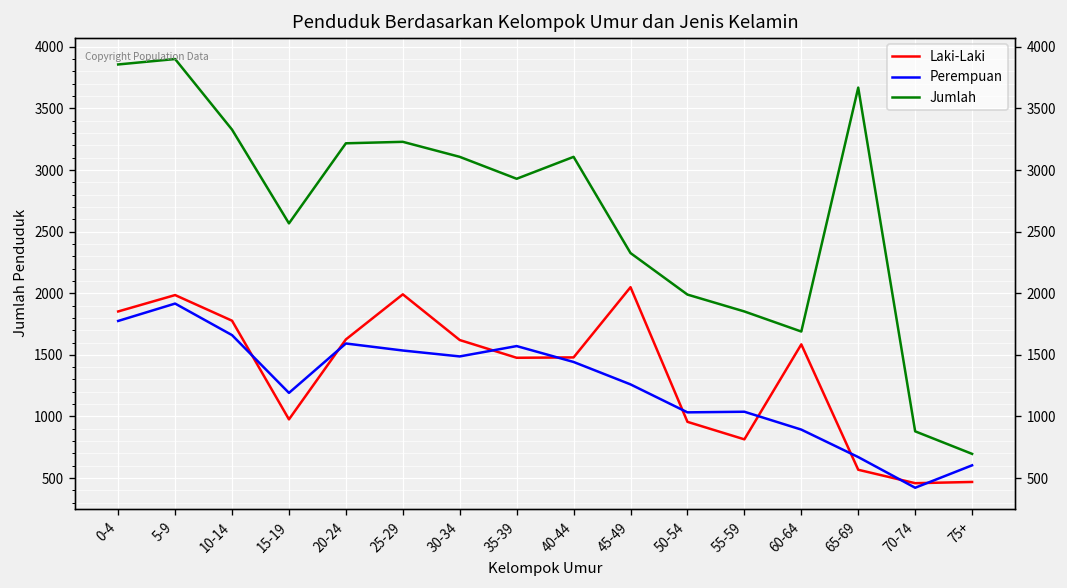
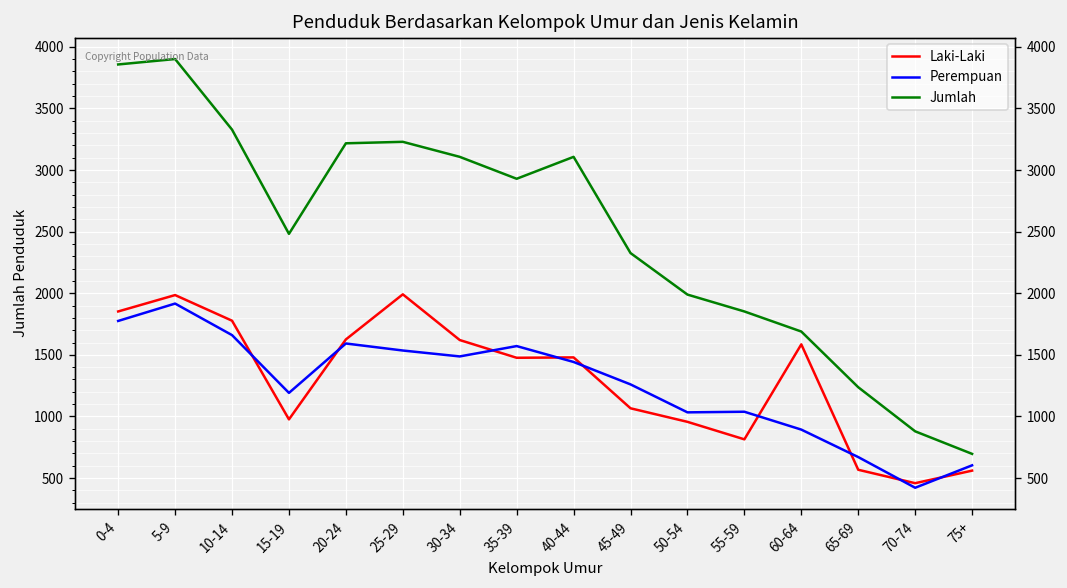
  {
    "Laki-Laki": {
      "0-4": 1850,
      "5-9": 1990,
      "10-14": 1780,
      "15-19": 980,
      "20-24": 1630,
      "25-29": 1990,
      "30-34": 1620,
      "35-39": 1480,
      "40-44": 1480,
-     "45-49": 2050,
+     "45-49": 1070,
      "50-54": 960,
      "55-59": 810,
      "60-64": 1590,
      "65-69": 570,
      "70-74": 460,
-     "75+": 470
+     "75+": 560
    },
    "Perempuan": {
      "0-4": 1780,
      "5-9": 1920,
      "10-14": 1660,
      "15-19": 1190,
      "20-24": 1590,
      "25-29": 1540,
      "30-34": 1490,
      "35-39": 1570,
      "40-44": 1440,
      "45-49": 1260,
      "50-54": 1030,
      "55-59": 1040,
      "60-64": 890,
      "65-69": 670,
      "70-74": 420,
      "75+": 600
    },
    "Jumlah": {
      "0-4": 3860,
      "5-9": 3900,
      "10-14": 3330,
-     "15-19": 2570,
+     "15-19": 2480,
      "20-24": 3220,
      "25-29": 3230,
      "30-34": 3110,
      "35-39": 2930,
      "40-44": 3110,
      "45-49": 2330,
      "50-54": 1990,
      "55-59": 1850,
      "60-64": 1690,
-     "65-69": 3670,
+     "65-69": 1240,
      "70-74": 880,
      "75+": 700
    }
  }
